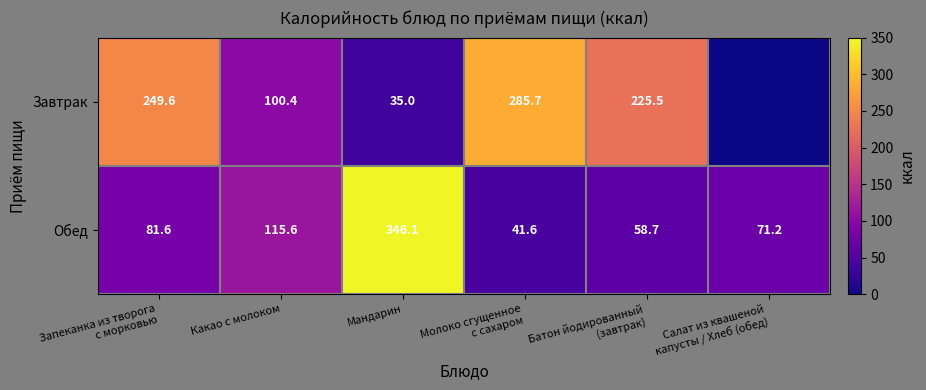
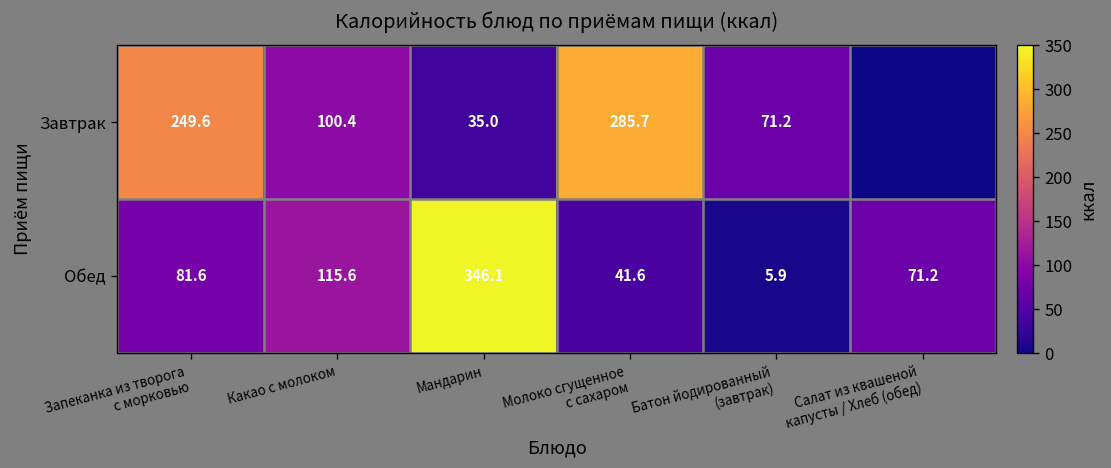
  {
    "Завтрак": {
      "Запеканка из творога с морковью": 249.6,
      "Какао с молоком": 100.4,
      "Мандарин": 35.0,
      "Молоко сгущенное с сахаром": 285.7,
-     "Батон йодированный (завтрак)": 225.5
+     "Батон йодированный (завтрак)": 71.2
    },
    "Обед": {
      "Запеканка из творога с морковью": 81.6,
      "Какао с молоком": 115.6,
      "Мандарин": 346.1,
      "Молоко сгущенное с сахаром": 41.6,
-     "Батон йодированный (завтрак)": 58.7,
+     "Батон йодированный (завтрак)": 5.9,
      "Салат из квашеной капусты / Хлеб (обед)": 71.2
    }
  }
